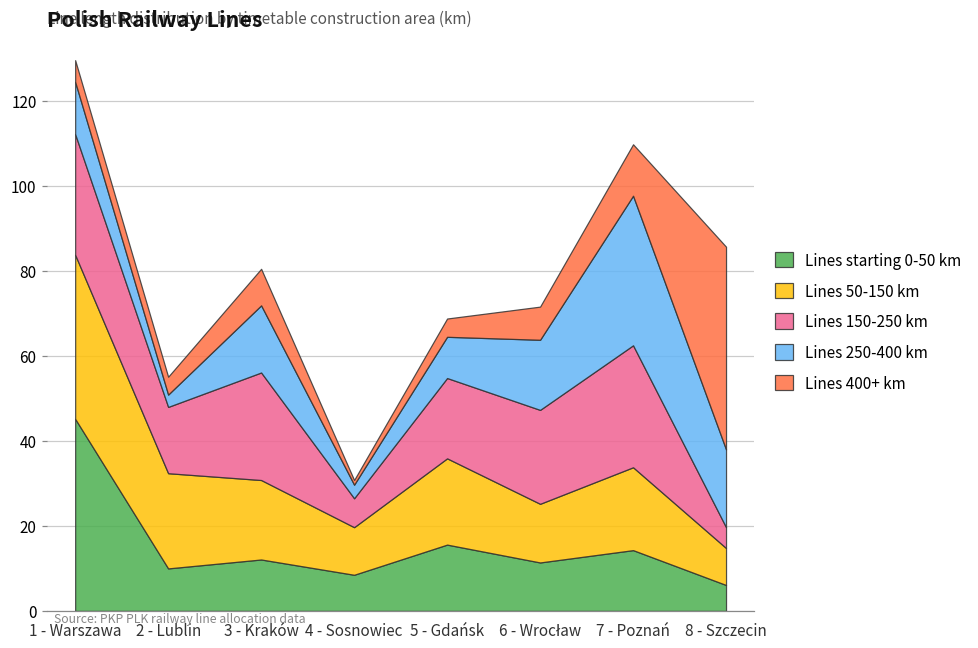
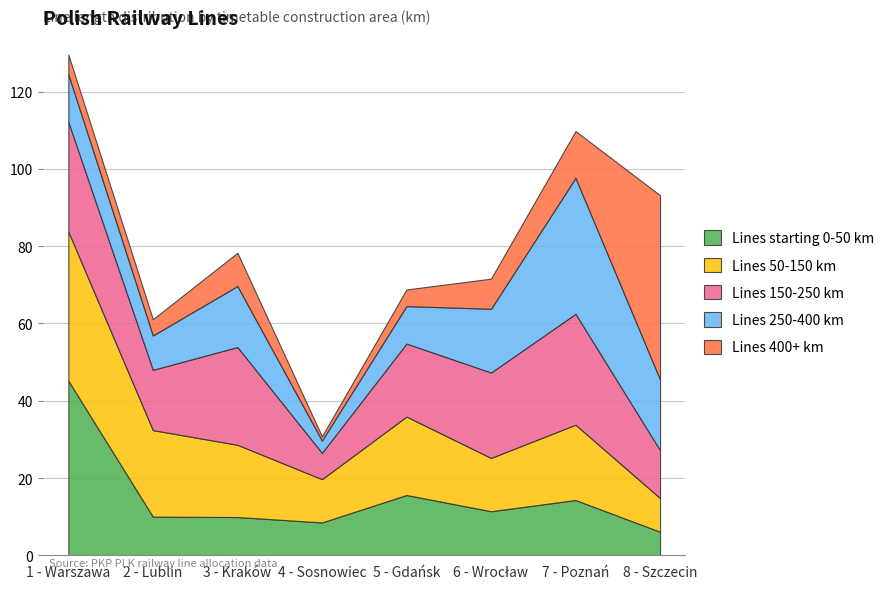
  {
    "Lines starting 0-50 km": {
      "1 - Warszawa": 45,
      "2 - Lublin": 10,
-     "3 - Kraków": 12,
+     "3 - Kraków": 10,
      "4 - Sosnowiec": 9,
      "5 - Gdańsk": 16,
      "6 - Wrocław": 11,
      "7 - Poznań": 14,
      "8 - Szczecin": 6
    },
    "Lines 50-150 km": {
      "1 - Warszawa": 39,
      "2 - Lublin": 22,
      "3 - Kraków": 19,
      "4 - Sosnowiec": 11,
      "5 - Gdańsk": 20,
      "6 - Wrocław": 14,
      "7 - Poznań": 19,
      "8 - Szczecin": 9
    },
    "Lines 150-250 km": {
      "1 - Warszawa": 28,
      "2 - Lublin": 16,
      "3 - Kraków": 25,
      "4 - Sosnowiec": 7,
      "5 - Gdańsk": 19,
      "6 - Wrocław": 22,
      "7 - Poznań": 29,
-     "8 - Szczecin": 5
+     "8 - Szczecin": 12
    },
    "Lines 250-400 km": {
      "1 - Warszawa": 12,
-     "2 - Lublin": 3,
+     "2 - Lublin": 9,
      "3 - Kraków": 16,
      "4 - Sosnowiec": 3,
      "5 - Gdańsk": 10,
      "6 - Wrocław": 17,
      "7 - Poznań": 35,
      "8 - Szczecin": 18
    },
    "Lines 400+ km": {
      "1 - Warszawa": 5,
      "2 - Lublin": 4,
      "3 - Kraków": 9,
      "4 - Sosnowiec": 1,
      "5 - Gdańsk": 4,
      "6 - Wrocław": 8,
      "7 - Poznań": 12,
      "8 - Szczecin": 48
    }
  }
